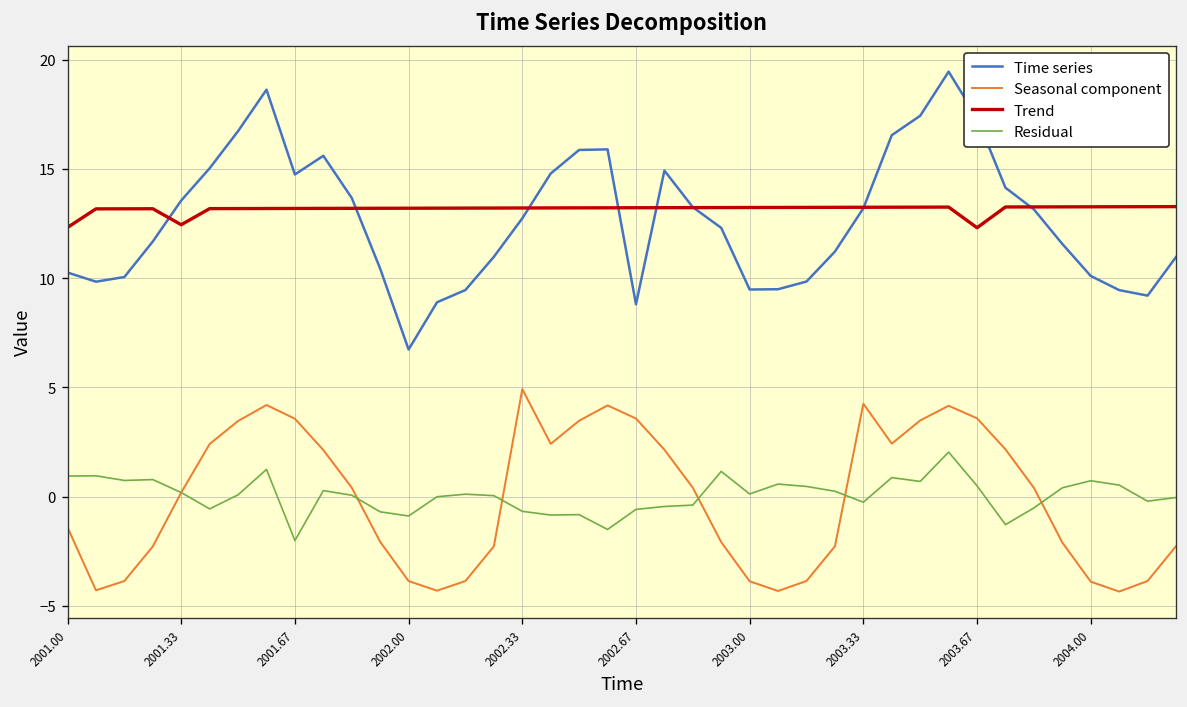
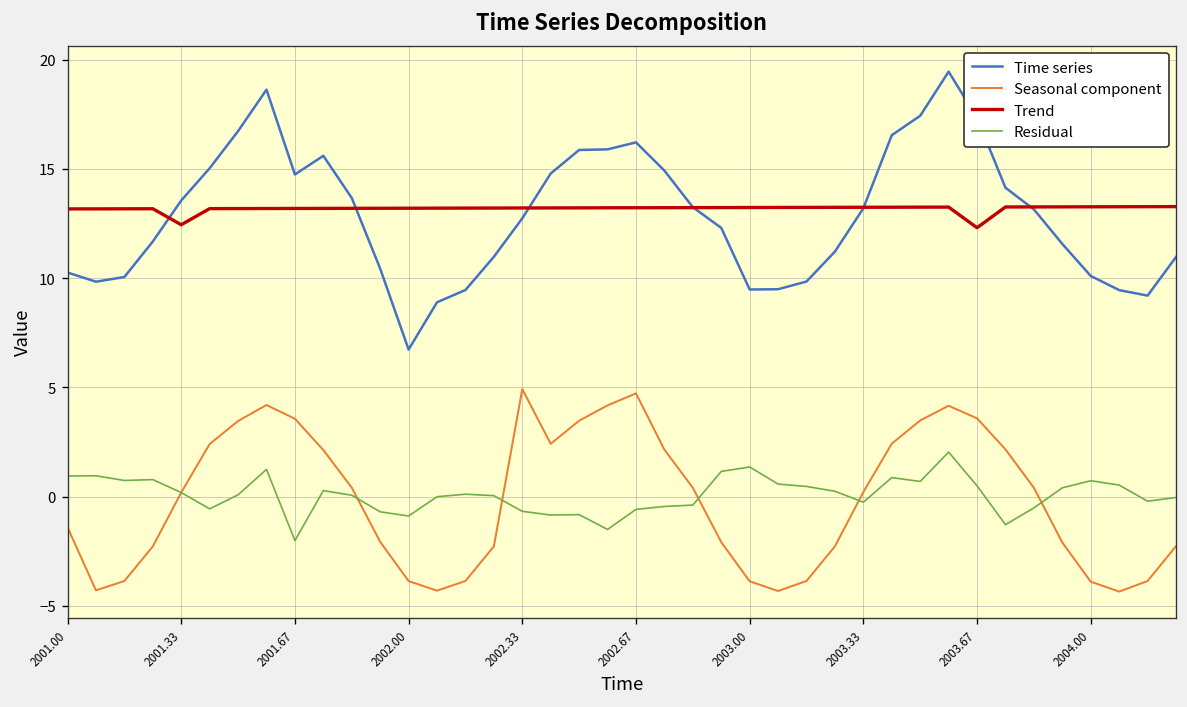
  {
    "Time series": {
      "2001.00": 10.3,
      "2001.33": 13.6,
      "2001.67": 14.7,
      "2002.00": 6.7,
      "2002.33": 12.7,
-     "2002.67": 8.8,
+     "2002.67": 16.2,
      "2003.00": 9.5,
      "2004.00": 10.1
    },
    "Seasonal component": {
      "2001.00": -1.4,
      "2001.67": 3.6,
      "2002.00": -3.9,
      "2002.33": 4.9,
-     "2002.67": 3.6,
+     "2002.67": 4.7,
      "2003.00": -3.9,
-     "2003.33": 4.3,
+     "2003.33": 0.2,
      "2003.67": 3.6,
      "2004.00": -3.9
    },
    "Trend": {
-     "2001.00": 12.3,
+     "2001.00": 13.2,
      "2001.33": 12.4,
      "2001.67": 13.2,
      "2002.00": 13.2,
      "2002.33": 13.2,
      "2002.67": 13.2,
      "2003.00": 13.2,
      "2003.67": 12.3,
      "2004.00": 13.3
    },
    "Residual": {
      "2001.00": 0.9,
      "2001.67": -2.0,
      "2002.00": -0.9,
      "2002.33": -0.7,
      "2002.67": -0.6,
-     "2003.00": 0.1,
+     "2003.00": 1.4,
      "2003.33": -0.3,
      "2003.67": 0.5,
      "2004.00": 0.7
    }
  }
